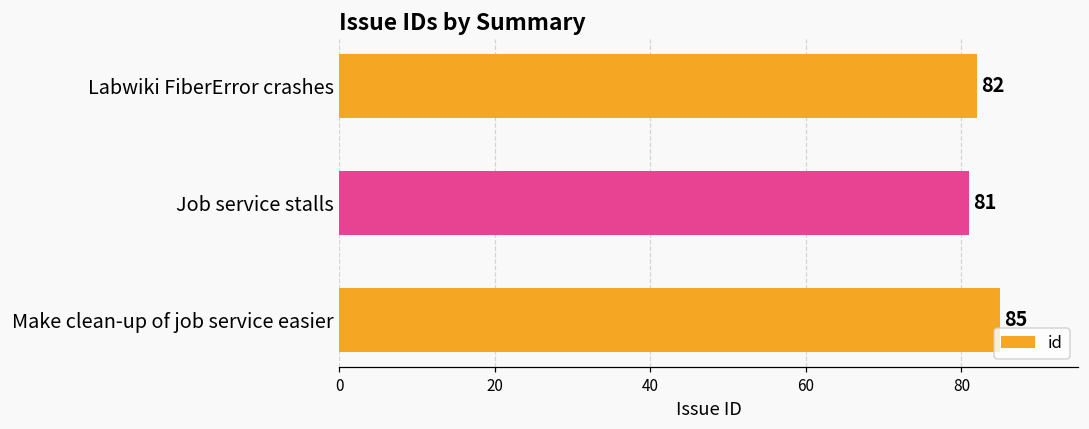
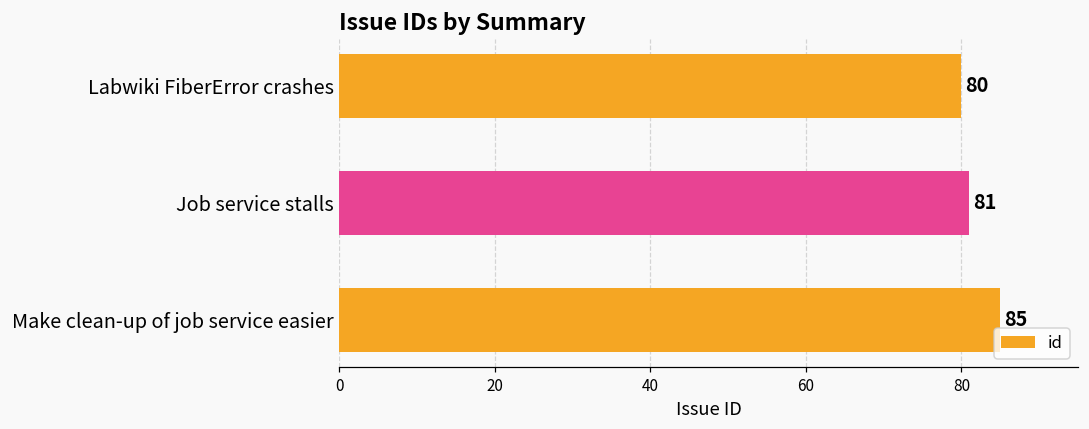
  {
-   "Labwiki FiberError crashes": 82,
+   "Labwiki FiberError crashes": 80,
    "Job service stalls": 81
  }
